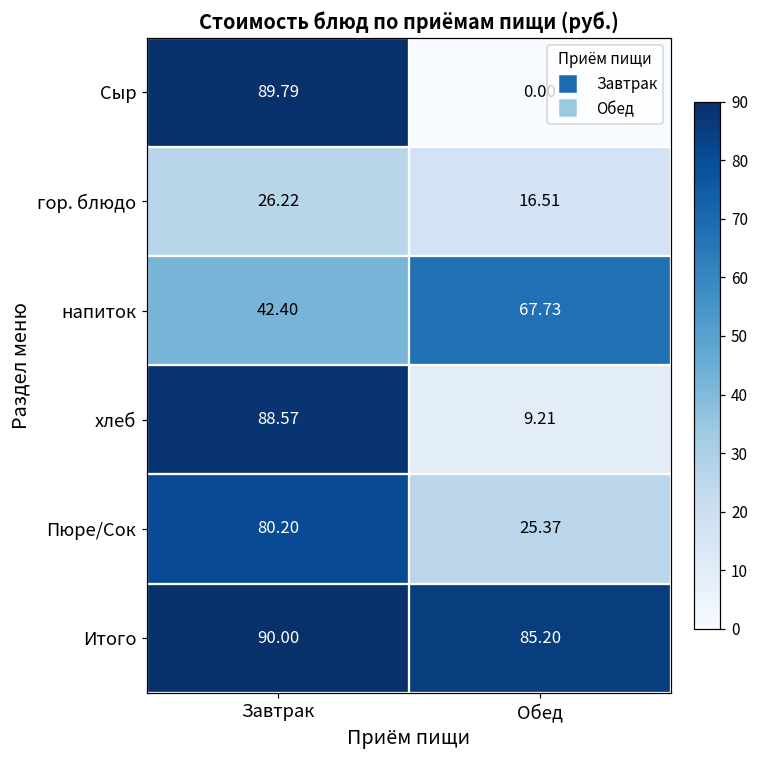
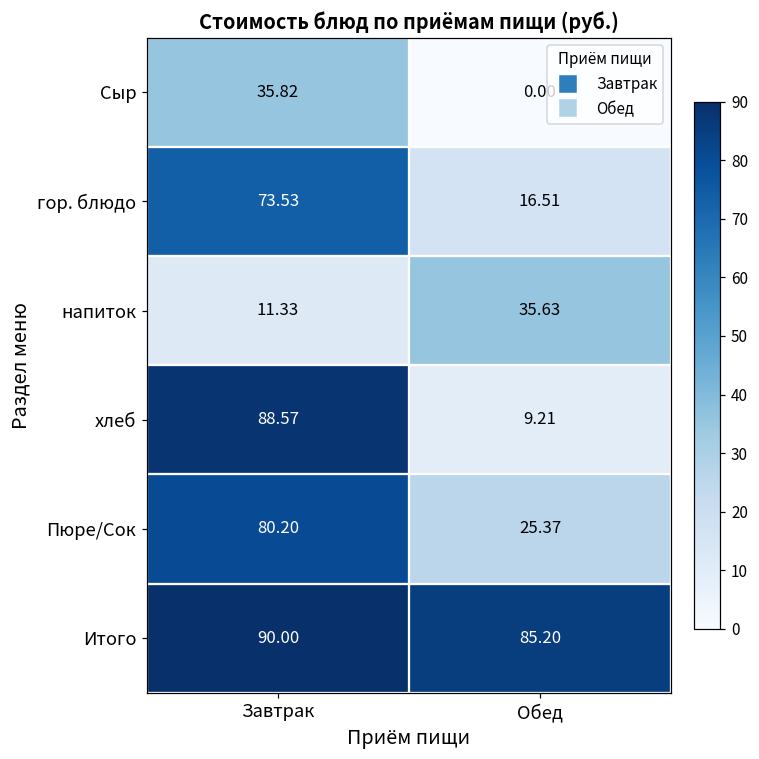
  {
    "Сыр": {
-     "Завтрак": 89.79
+     "Завтрак": 35.82
    },
    "гор. блюдо": {
-     "Завтрак": 26.22,
+     "Завтрак": 73.53,
      "Обед": 16.51
    },
    "напиток": {
-     "Завтрак": 42.40,
-     "Обед": 67.73
+     "Завтрак": 11.33,
+     "Обед": 35.63
    },
    "хлеб": {
      "Завтрак": 88.57,
      "Обед": 9.21
    },
    "Пюре/Сок": {
      "Завтрак": 80.20,
      "Обед": 25.37
    },
    "Итого": {
      "Завтрак": 90.00,
      "Обед": 85.20
    }
  }
